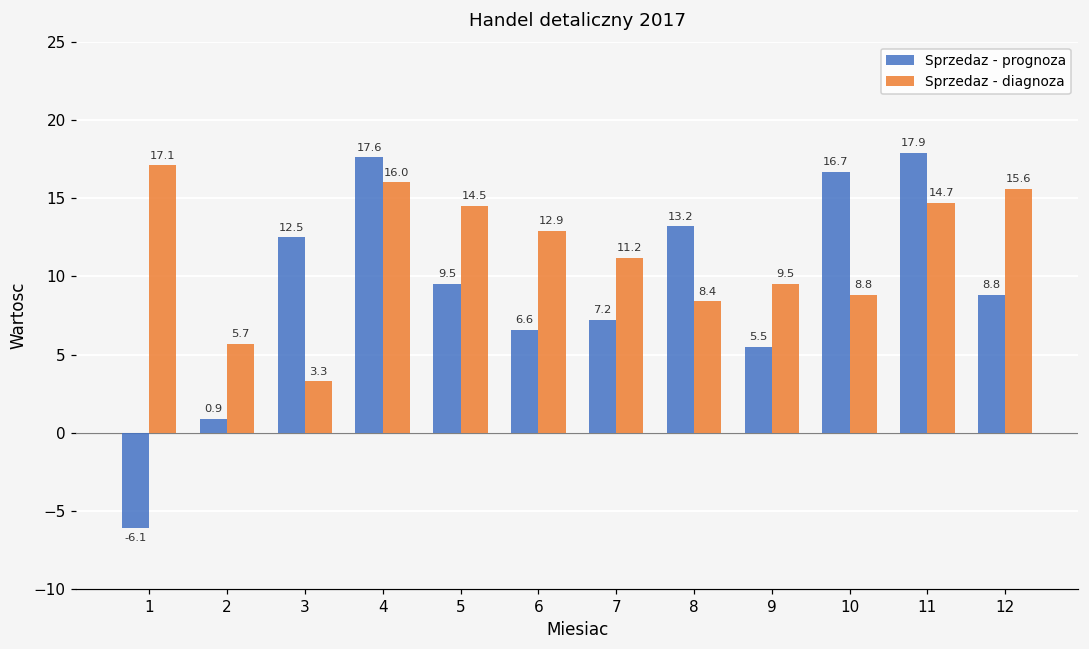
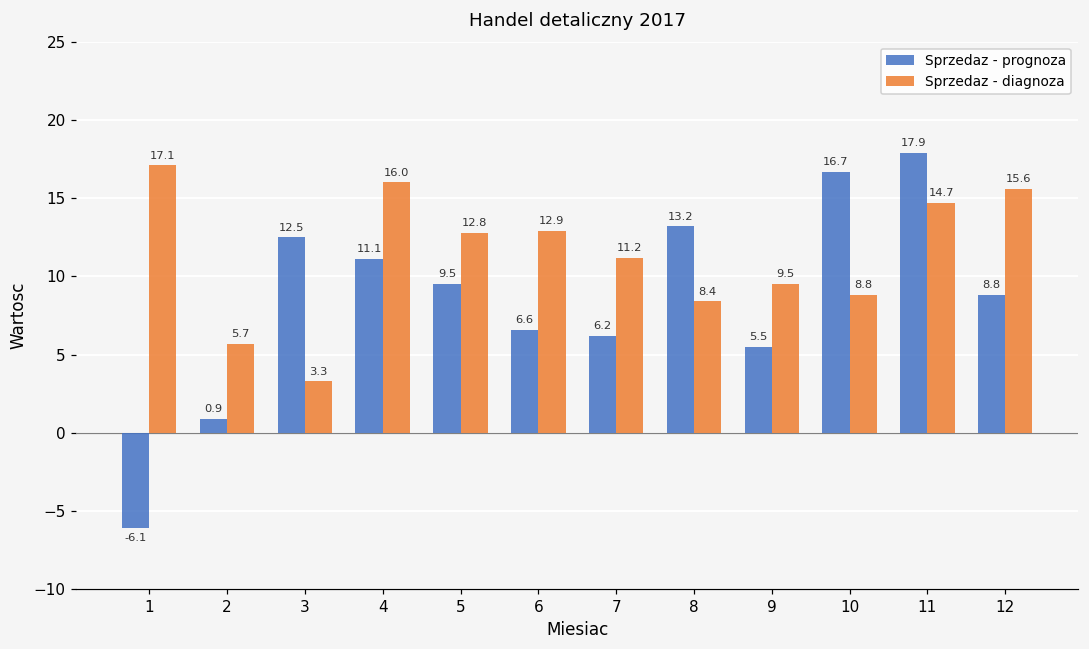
  {
    "Sprzedaz - prognoza": {
      "1": -6.1,
      "2": 0.9,
      "3": 12.5,
-     "4": 17.6,
+     "4": 11.1,
      "5": 9.5,
      "6": 6.6,
-     "7": 7.2,
+     "7": 6.2,
      "8": 13.2,
      "9": 5.5,
      "10": 16.7,
      "11": 17.9,
      "12": 8.8
    },
    "Sprzedaz - diagnoza": {
      "1": 17.1,
      "2": 5.7,
      "3": 3.3,
      "4": 16.0,
-     "5": 14.5,
+     "5": 12.8,
      "6": 12.9,
      "7": 11.2,
      "8": 8.4,
      "9": 9.5,
      "10": 8.8,
      "11": 14.7,
      "12": 15.6
    }
  }
